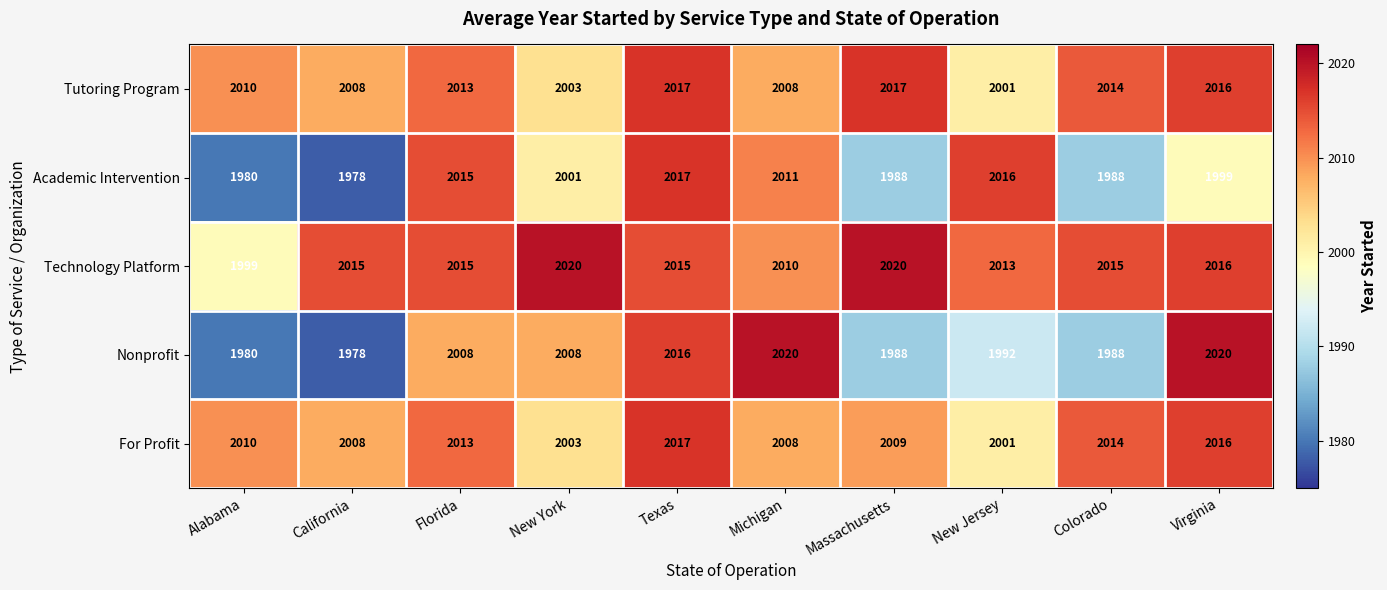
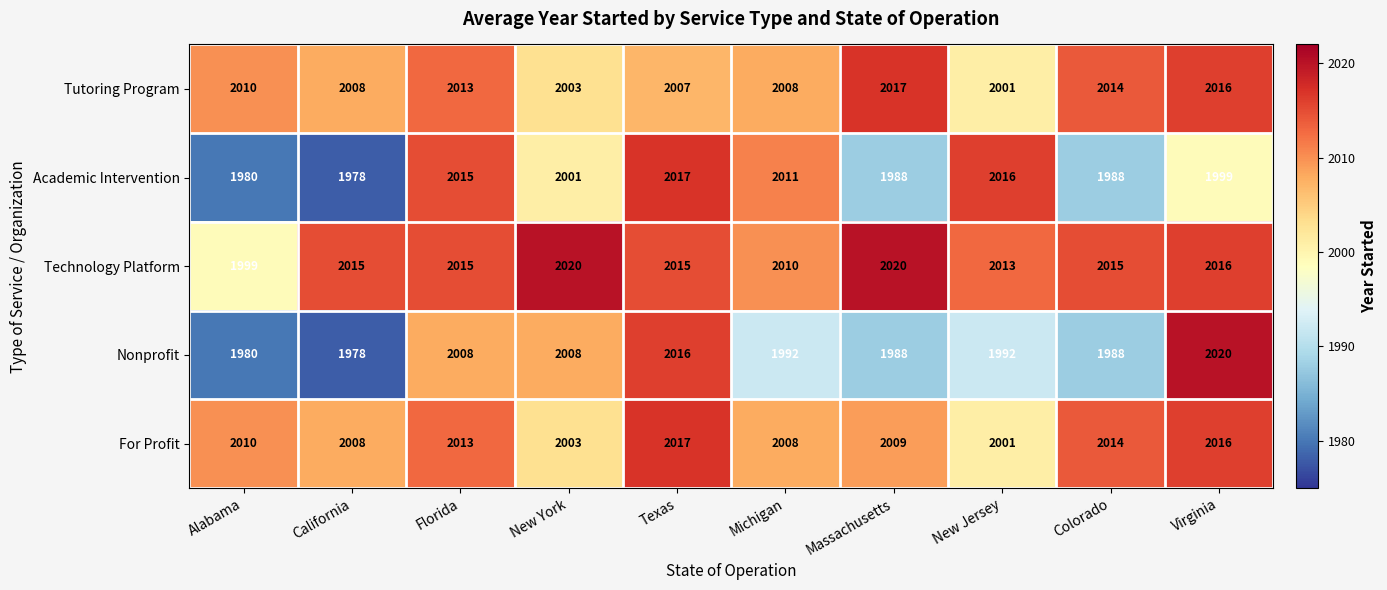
  {
    "Tutoring Program": {
      "Alabama": 2010,
      "California": 2008,
      "Florida": 2013,
      "New York": 2003,
-     "Texas": 2017,
+     "Texas": 2007,
      "Michigan": 2008,
      "Massachusetts": 2017,
      "New Jersey": 2001,
      "Colorado": 2014,
      "Virginia": 2016
    },
    "Academic Intervention": {
      "Alabama": 1980,
      "California": 1978,
      "Florida": 2015,
      "New York": 2001,
      "Texas": 2017,
      "Michigan": 2011,
      "Massachusetts": 1988,
      "New Jersey": 2016,
      "Colorado": 1988,
      "Virginia": 1999
    },
    "Technology Platform": {
      "Alabama": 1999,
      "California": 2015,
      "Florida": 2015,
      "New York": 2020,
      "Texas": 2015,
      "Michigan": 2010,
      "Massachusetts": 2020,
      "New Jersey": 2013,
      "Colorado": 2015,
      "Virginia": 2016
    },
    "Nonprofit": {
      "Alabama": 1980,
      "California": 1978,
      "Florida": 2008,
      "New York": 2008,
      "Texas": 2016,
-     "Michigan": 2020,
+     "Michigan": 1992,
      "Massachusetts": 1988,
      "New Jersey": 1992,
      "Colorado": 1988,
      "Virginia": 2020
    },
    "For Profit": {
      "Alabama": 2010,
      "California": 2008,
      "Florida": 2013,
      "New York": 2003,
      "Texas": 2017,
      "Michigan": 2008,
      "Massachusetts": 2009,
      "New Jersey": 2001,
      "Colorado": 2014,
      "Virginia": 2016
    }
  }
